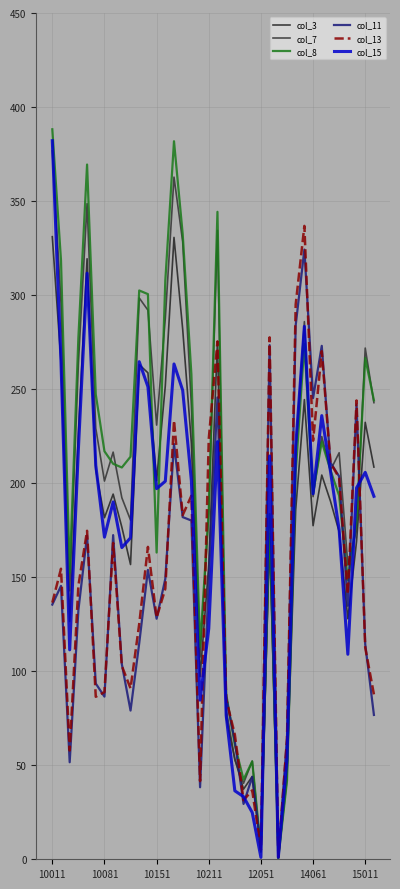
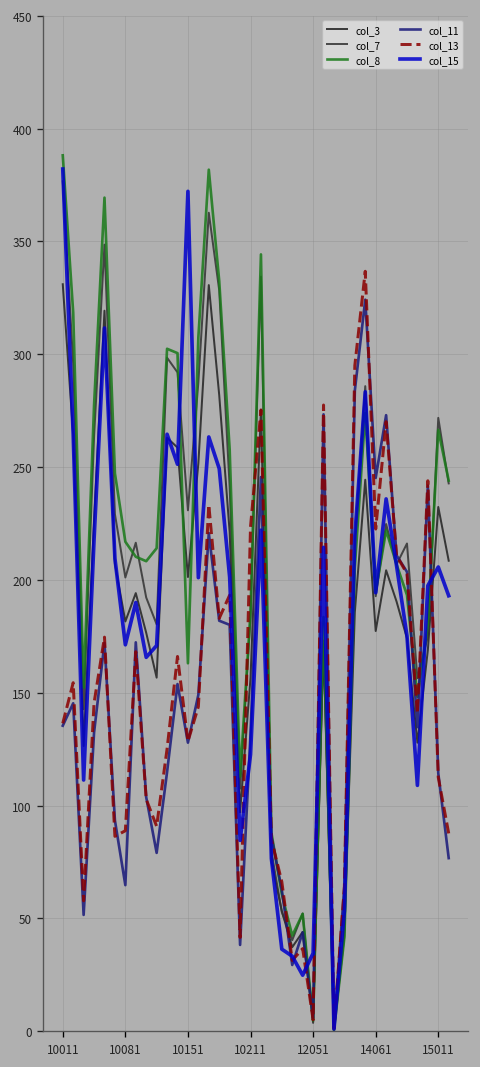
  {
    "col_8": {
      "10011": 388,
      "10081": 217,
      "10151": 163,
      "10211": 186,
      "15011": 267
    },
    "col_11": {
-     "10081": 86,
-     "10211": 149,
+     "10081": 65,
+     "10211": 132,
      "14061": 245,
      "15011": 114
    },
    "col_13": {
      "10081": 89,
      "10211": 224,
      "14061": 223,
      "15011": 113
    },
    "col_15": {
      "10011": 382,
      "10081": 171,
-     "10151": 197,
+     "10151": 372,
      "10211": 123,
-     "12051": 1,
+     "12051": 35,
      "15011": 206
    }
  }
